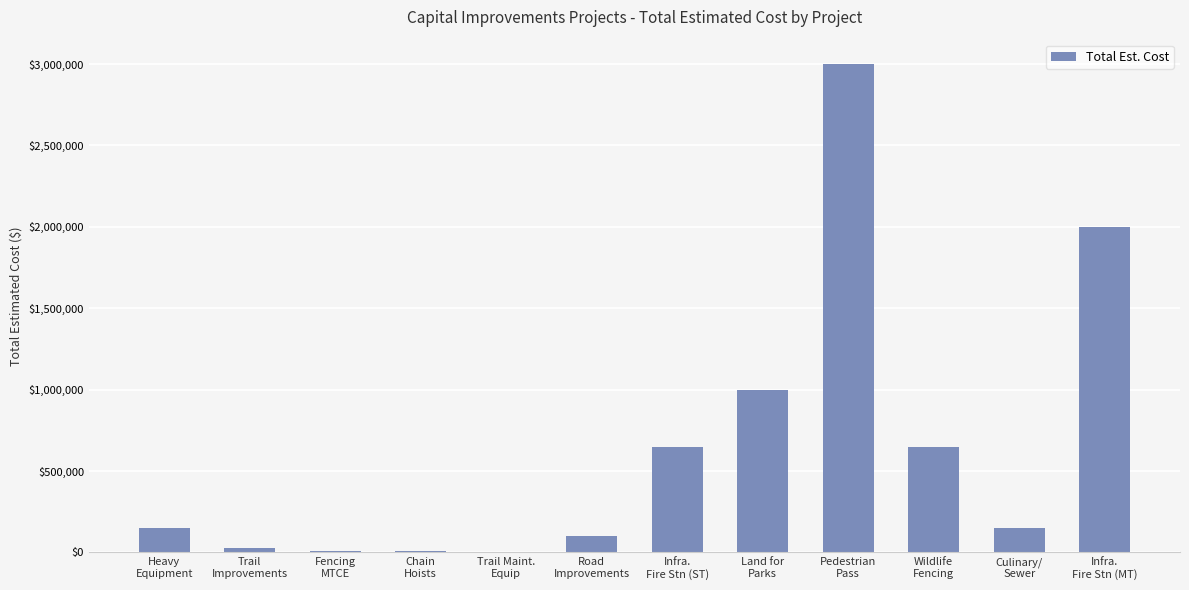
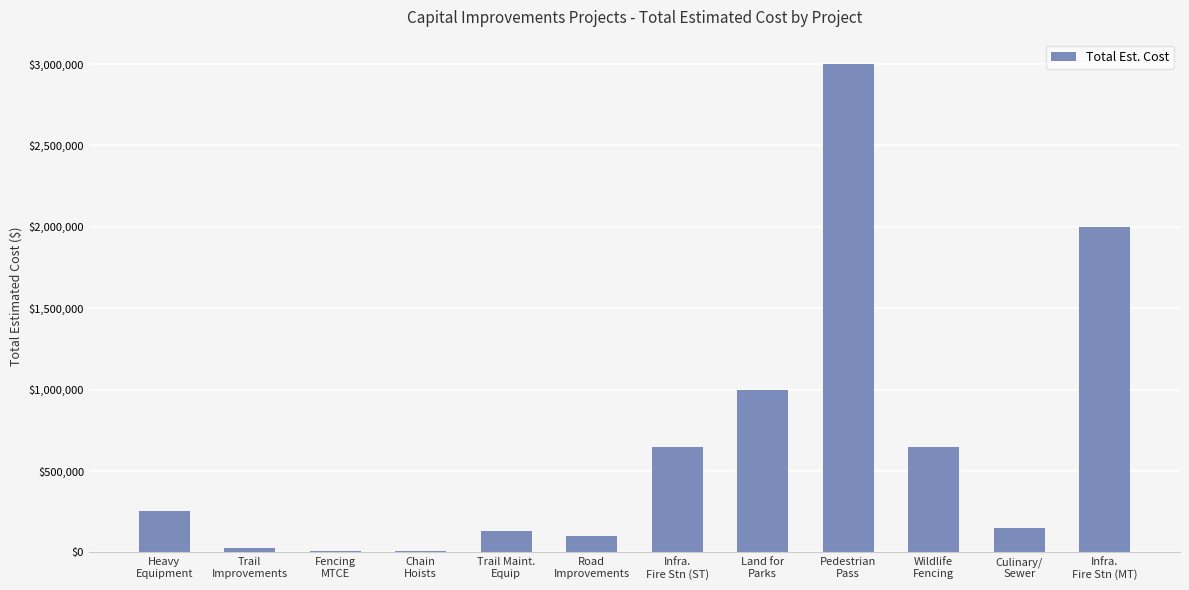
  {
-   "Heavy Equipment": "$150,000",
+   "Heavy Equipment": "$250,000",
    "Trail Improvements": "$20,000",
-   "Trail Maint. Equip": "$0",
+   "Trail Maint. Equip": "$130,000",
    "Road Improvements": "$100,000",
    "Infra. Fire Stn (ST)": "$650,000",
    "Land for Parks": "$1,000,000",
    "Pedestrian Pass": "$3,000,000",
    "Wildlife Fencing": "$650,000",
    "Culinary/ Sewer": "$150,000",
    "Infra. Fire Stn (MT)": "$2,000,000"
  }
